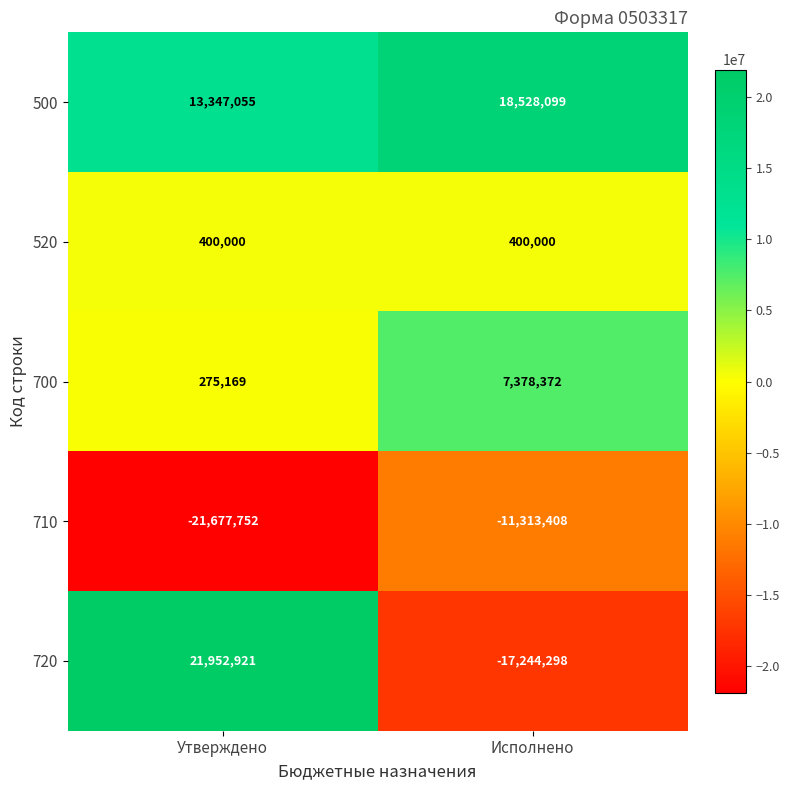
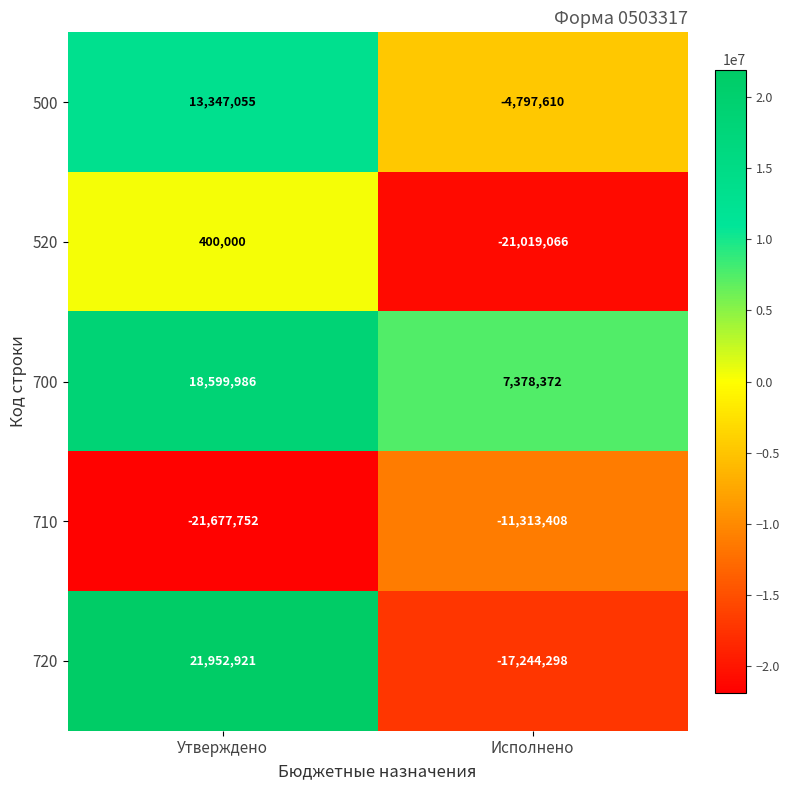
  {
    "500": {
      "Утверждено": "13,347,055",
-     "Исполнено": "18,528,099"
+     "Исполнено": "-4,797,610"
    },
    "520": {
      "Утверждено": "400,000",
-     "Исполнено": "400,000"
+     "Исполнено": "-21,019,066"
    },
    "700": {
-     "Утверждено": "275,169",
+     "Утверждено": "18,599,986",
      "Исполнено": "7,378,372"
    },
    "710": {
      "Утверждено": "-21,677,752",
      "Исполнено": "-11,313,408"
    },
    "720": {
      "Утверждено": "21,952,921",
      "Исполнено": "-17,244,298"
    }
  }
